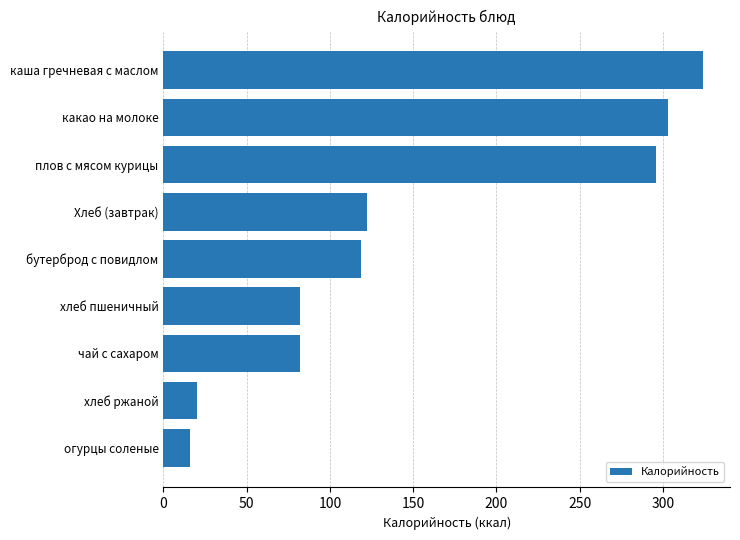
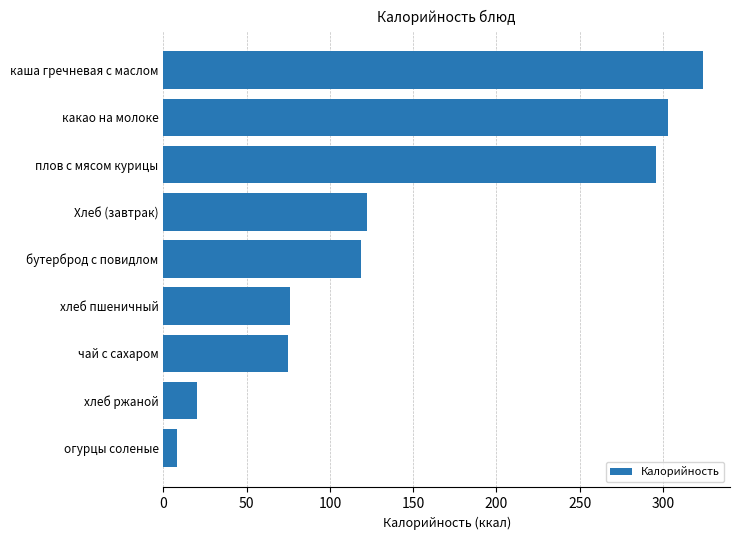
  {
    "каша гречневая с маслом": 324,
    "какао на молоке": 303,
    "плов с мясом курицы": 296,
    "Хлеб (завтрак)": 122,
    "бутерброд с повидлом": 119,
-   "хлеб пшеничный": 82,
-   "чай с сахаром": 82,
+   "хлеб пшеничный": 76,
+   "чай с сахаром": 75,
    "хлеб ржаной": 20,
-   "огурцы соленые": 16
+   "огурцы соленые": 8
  }
